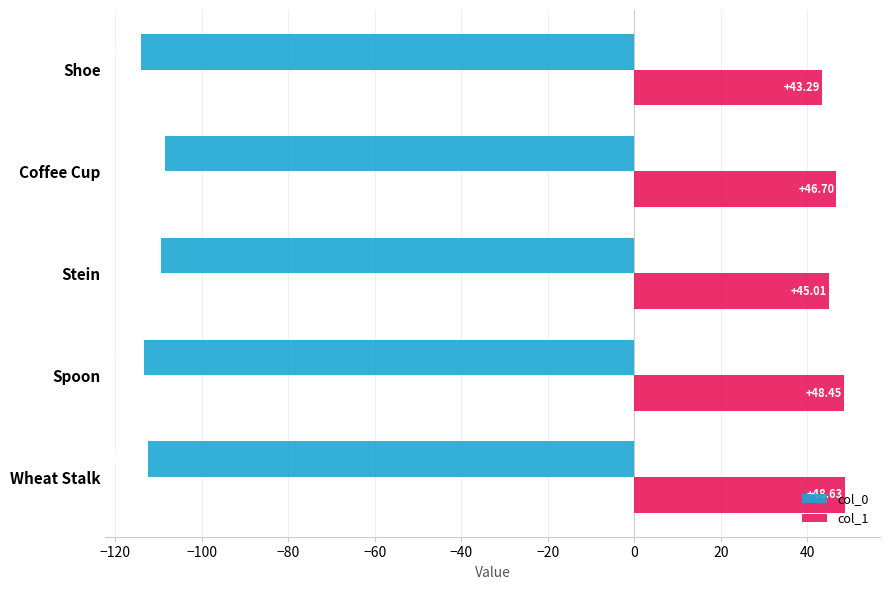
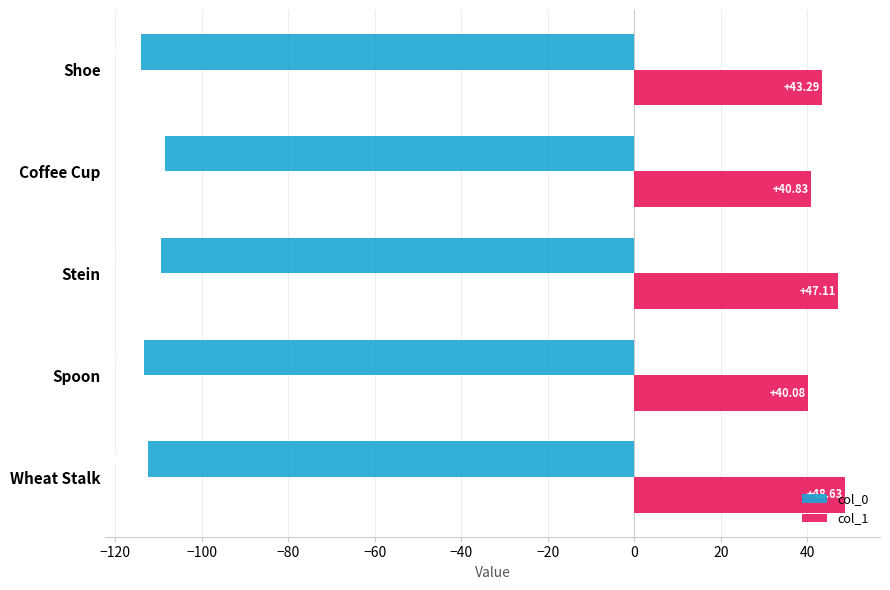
  {
    "col_0": {
      "Shoe": "-114",
      "Coffee Cup": "-108",
      "Stein": "-109",
      "Spoon": "-113",
      "Wheat Stalk": "-112"
    },
    "col_1": {
      "Shoe": "+43.29",
-     "Coffee Cup": "+46.70",
-     "Stein": "+45.01",
-     "Spoon": "+48.45",
+     "Coffee Cup": "+40.83",
+     "Stein": "+47.11",
+     "Spoon": "+40.08",
      "Wheat Stalk": "+48.63"
    }
  }
